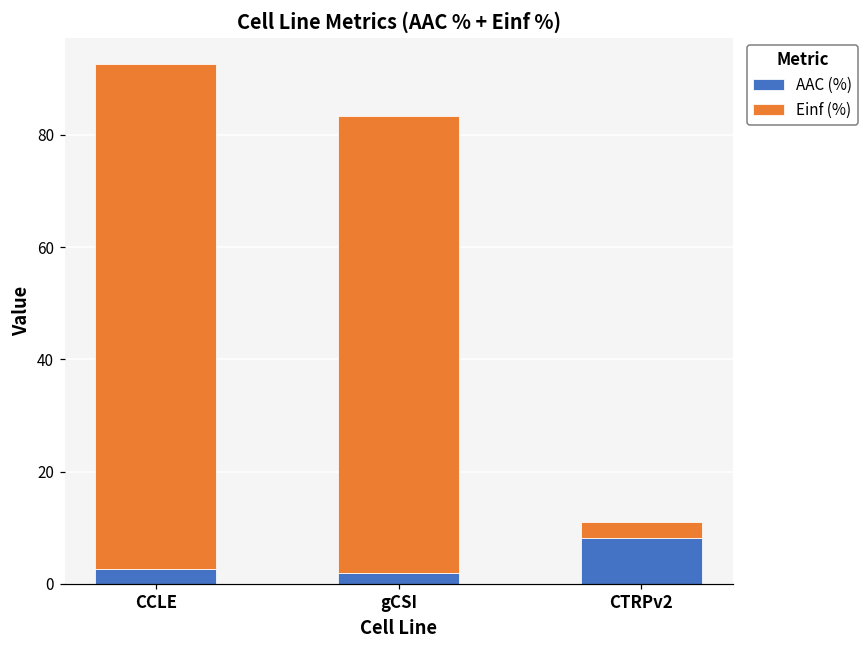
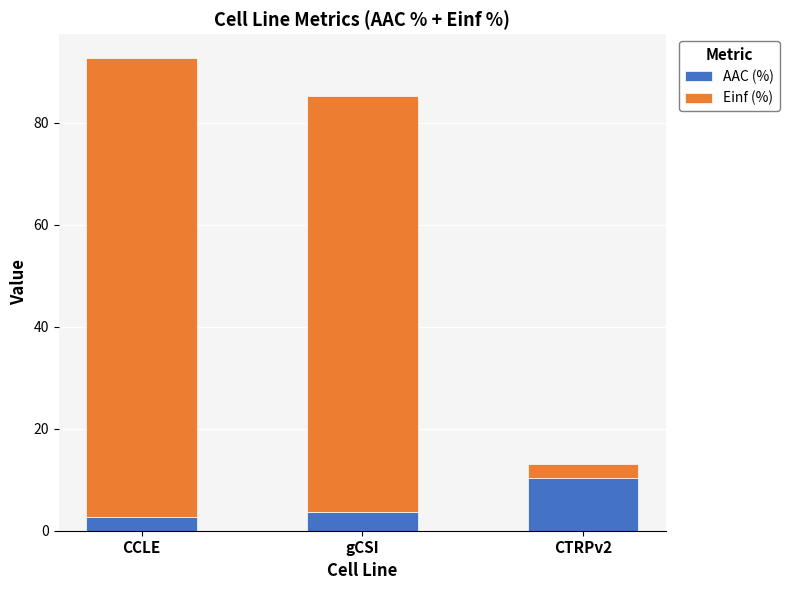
  {
    "AAC (%)": {
      "CCLE": 3,
-     "gCSI": 2,
-     "CTRPv2": 8
+     "gCSI": 4,
+     "CTRPv2": 10
    },
    "Einf (%)": {
      "CCLE": 90,
      "gCSI": 81,
      "CTRPv2": 3
    }
  }
